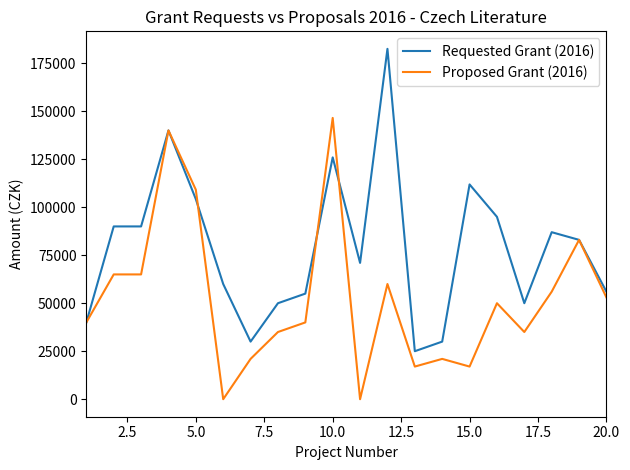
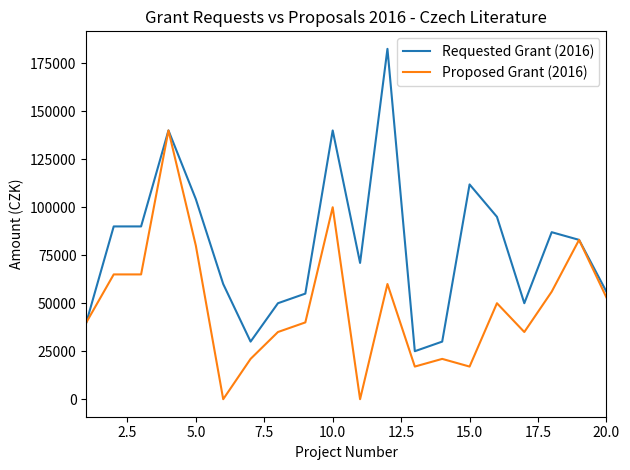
  {
    "Requested Grant (2016)": {
      "5.0": 104000,
-     "10.0": 126000,
+     "10.0": 140000,
      "15.0": 112000,
      "20.0": 56000
    },
    "Proposed Grant (2016)": {
-     "5.0": 109000,
-     "10.0": 147000,
+     "5.0": 80000,
+     "10.0": 100000,
      "15.0": 17000,
      "20.0": 53000
    }
  }
